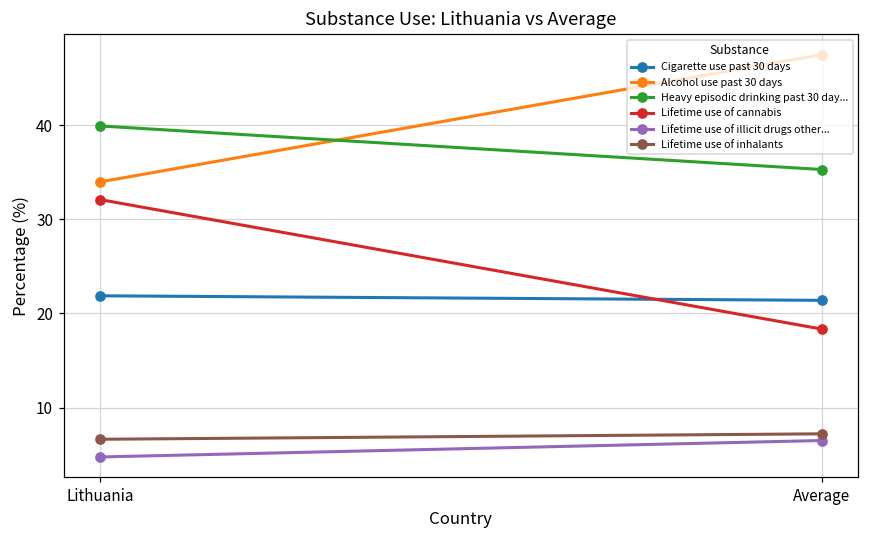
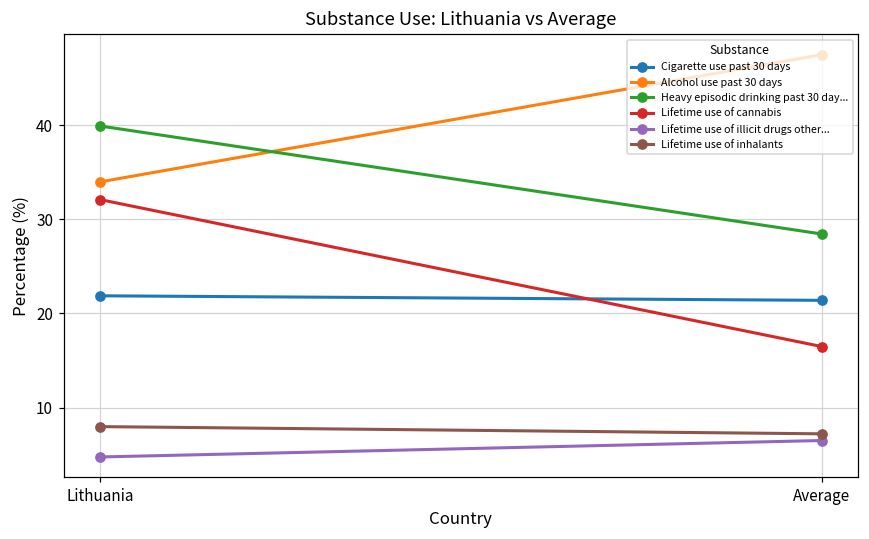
  {
    "Cigarette use past 30 days": {
      "Lithuania": 22,
      "Average": 21
    },
    "Alcohol use past 30 days": {
      "Lithuania": 34
    },
    "Heavy episodic drinking past 30 day...": {
      "Lithuania": 40,
-     "Average": 35
+     "Average": 28
    },
    "Lifetime use of cannabis": {
      "Lithuania": 32,
-     "Average": 18
+     "Average": 16
    },
    "Lifetime use of illicit drugs other...": {
      "Lithuania": 5,
      "Average": 6
    },
    "Lifetime use of inhalants": {
-     "Lithuania": 7,
+     "Lithuania": 8,
      "Average": 7
    }
  }
